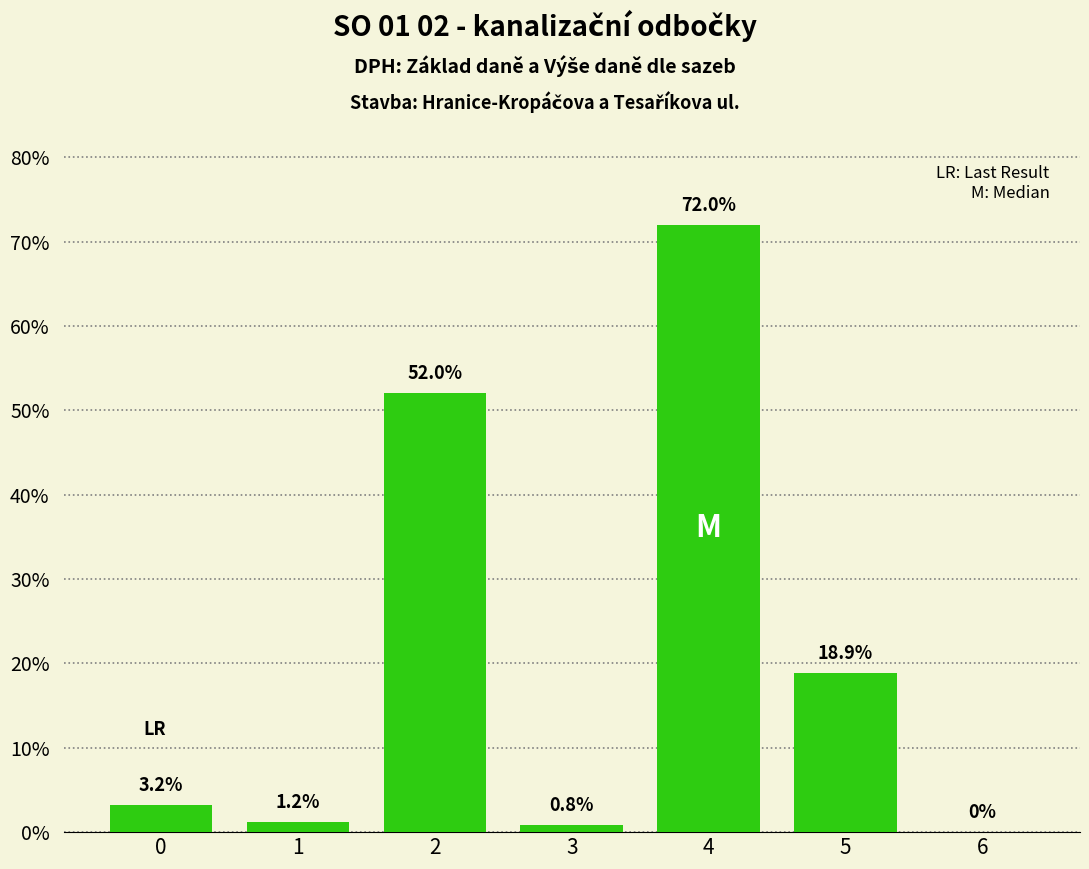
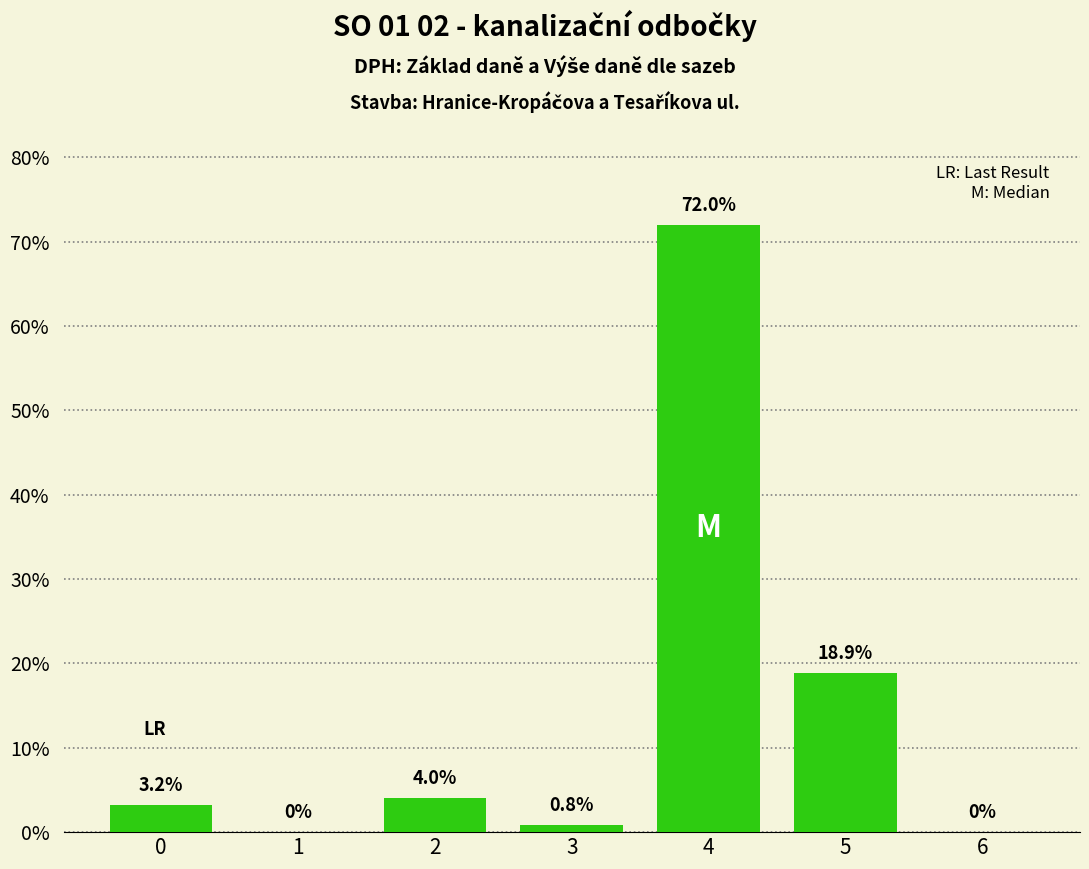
  {
    "0": "3.2%",
-   "1": "1.2%",
-   "2": "52.0%",
+   "1": "0%",
+   "2": "4.0%",
    "3": "0.8%",
    "4": "72.0%",
    "5": "18.9%",
    "6": "0%"
  }
